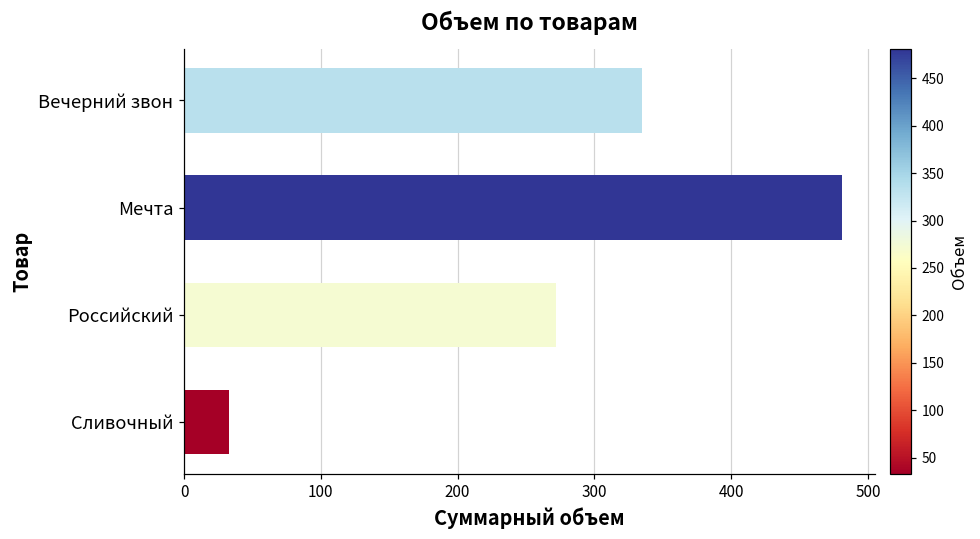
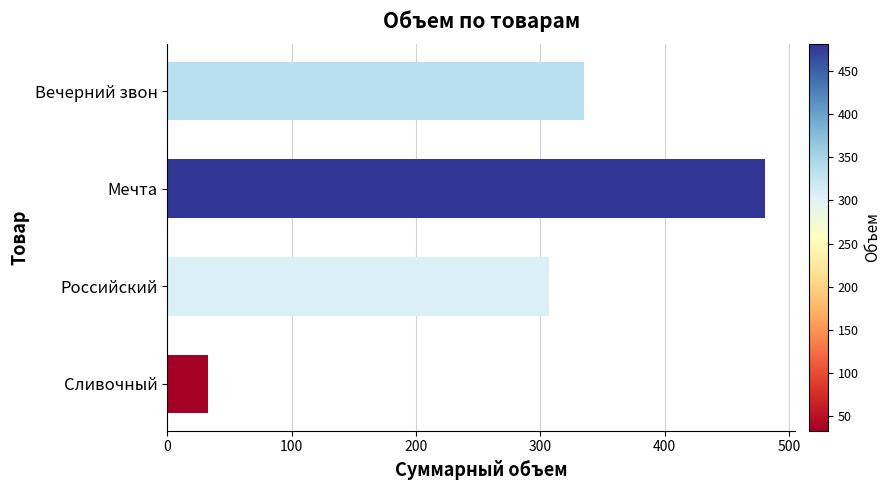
  {
    "Вечерний звон": 335,
    "Мечта": 481,
-   "Российский": 272,
+   "Российский": 307,
    "Сливочный": 33
  }
